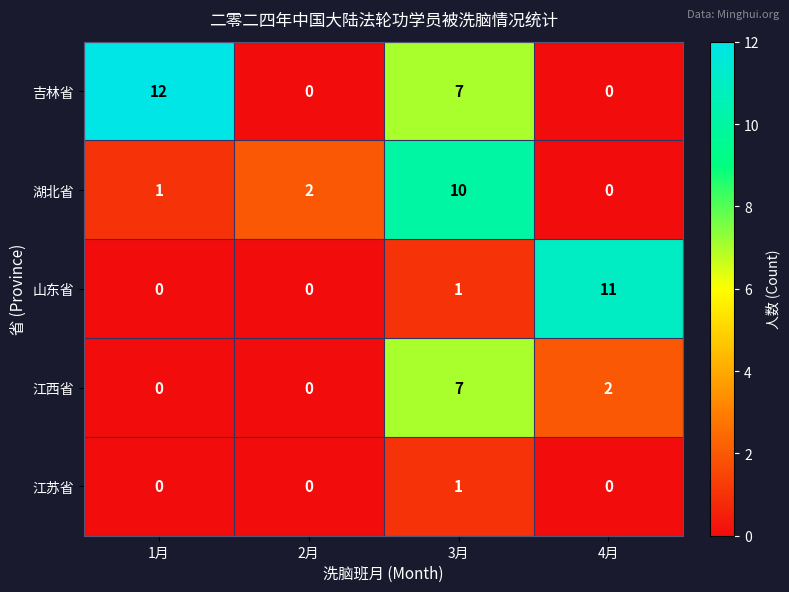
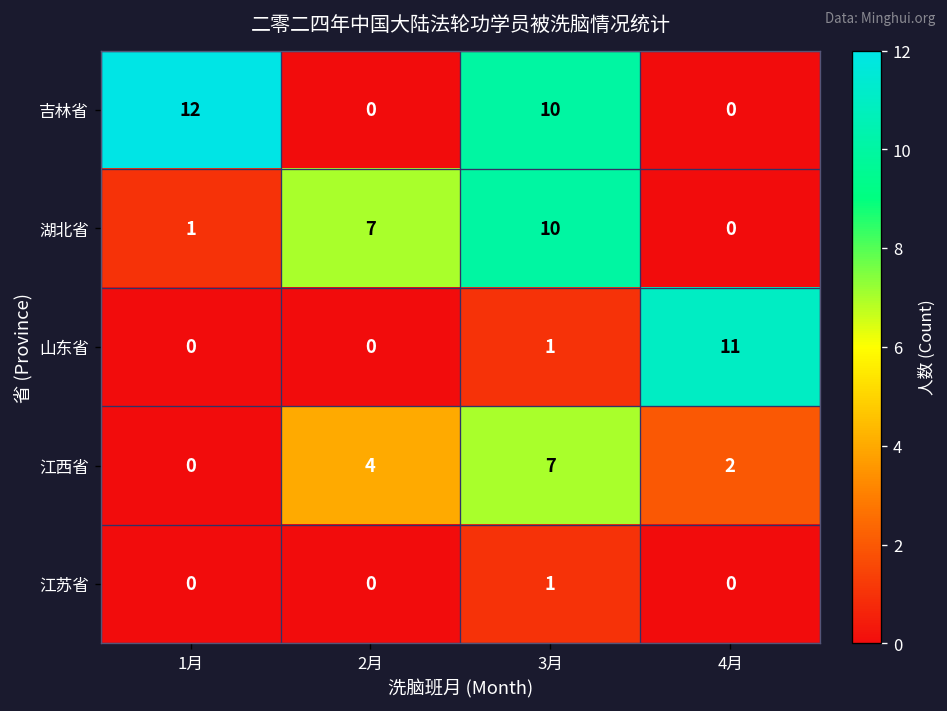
  {
    "吉林省": {
      "1月": 12,
      "2月": 0,
-     "3月": 7,
+     "3月": 10,
      "4月": 0
    },
    "湖北省": {
      "1月": 1,
-     "2月": 2,
+     "2月": 7,
      "3月": 10,
      "4月": 0
    },
    "山东省": {
      "1月": 0,
      "2月": 0,
      "3月": 1,
      "4月": 11
    },
    "江西省": {
      "1月": 0,
-     "2月": 0,
+     "2月": 4,
      "3月": 7,
      "4月": 2
    },
    "江苏省": {
      "1月": 0,
      "2月": 0,
      "3月": 1,
      "4月": 0
    }
  }
